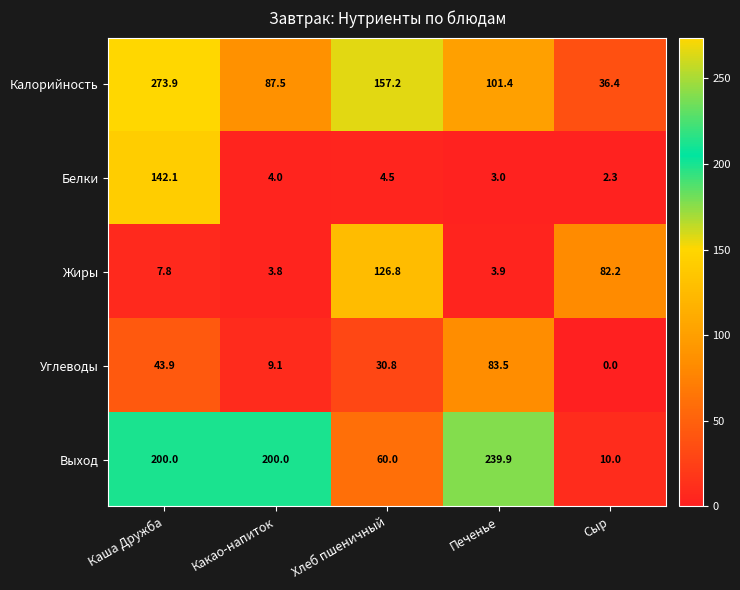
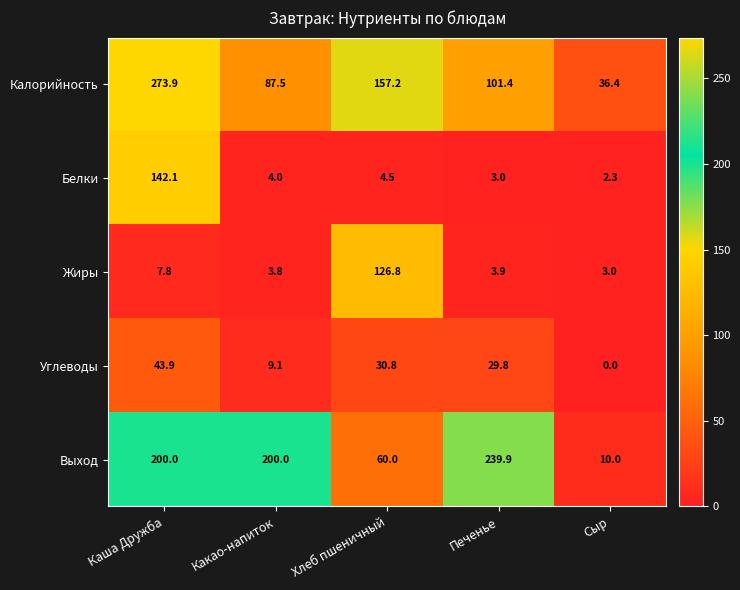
  {
    "Калорийность": {
      "Каша Дружба": 273.9,
      "Какао-напиток": 87.5,
      "Хлеб пшеничный": 157.2,
      "Печенье": 101.4,
      "Сыр": 36.4
    },
    "Белки": {
      "Каша Дружба": 142.1,
      "Какао-напиток": 4.0,
      "Хлеб пшеничный": 4.5,
      "Печенье": 3.0,
      "Сыр": 2.3
    },
    "Жиры": {
      "Каша Дружба": 7.8,
      "Какао-напиток": 3.8,
      "Хлеб пшеничный": 126.8,
      "Печенье": 3.9,
-     "Сыр": 82.2
+     "Сыр": 3.0
    },
    "Углеводы": {
      "Каша Дружба": 43.9,
      "Какао-напиток": 9.1,
      "Хлеб пшеничный": 30.8,
-     "Печенье": 83.5,
+     "Печенье": 29.8,
      "Сыр": 0.0
    },
    "Выход": {
      "Каша Дружба": 200.0,
      "Какао-напиток": 200.0,
      "Хлеб пшеничный": 60.0,
      "Печенье": 239.9,
      "Сыр": 10.0
    }
  }
